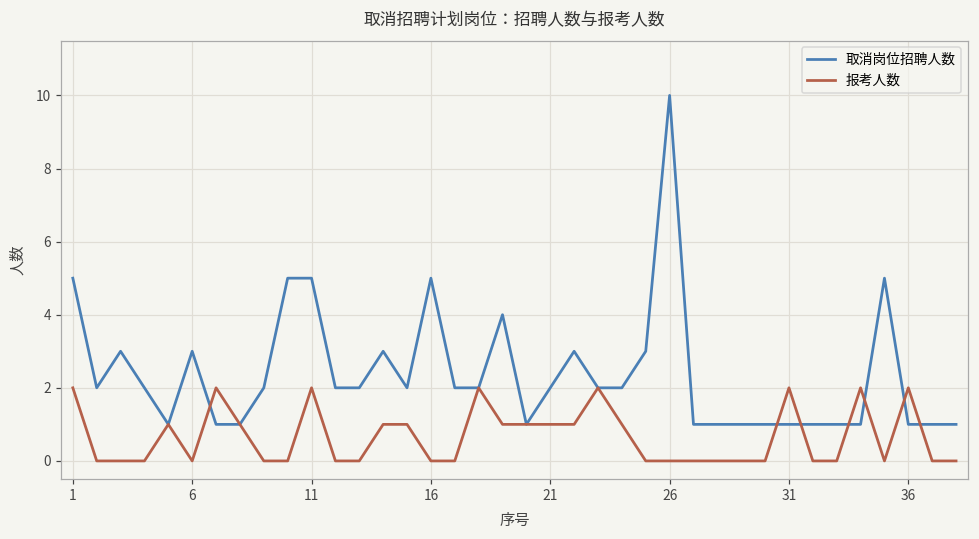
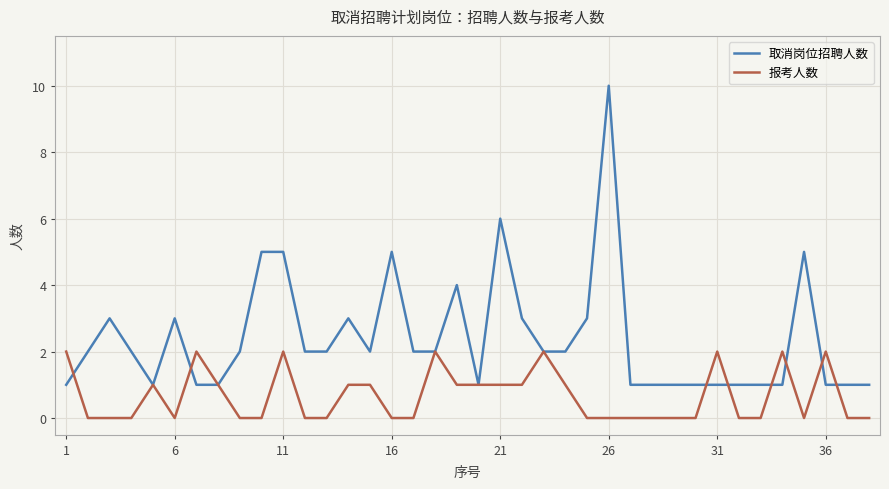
  {
    "取消岗位招聘人数": {
-     "1": 5,
+     "1": 1,
      "6": 3,
      "11": 5,
      "16": 5,
-     "21": 2,
+     "21": 6,
      "26": 10,
      "31": 1,
      "36": 1
    },
    "报考人数": {
      "1": 2,
      "6": 0,
      "11": 2,
      "16": 0,
      "21": 1,
      "26": 0,
      "31": 2,
      "36": 2
    }
  }
